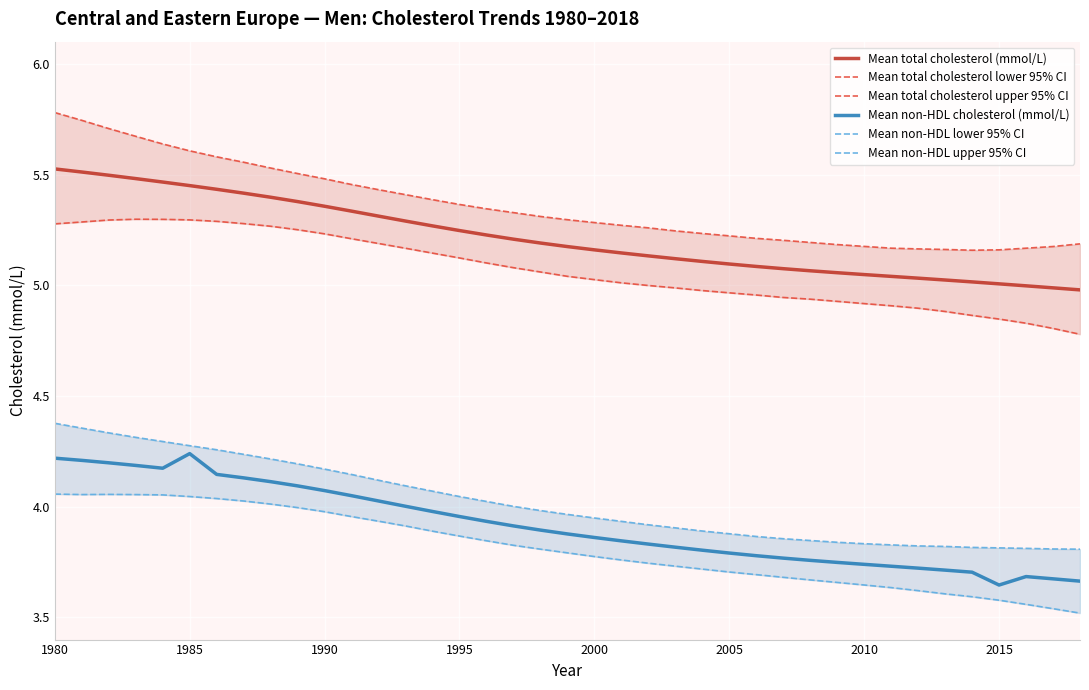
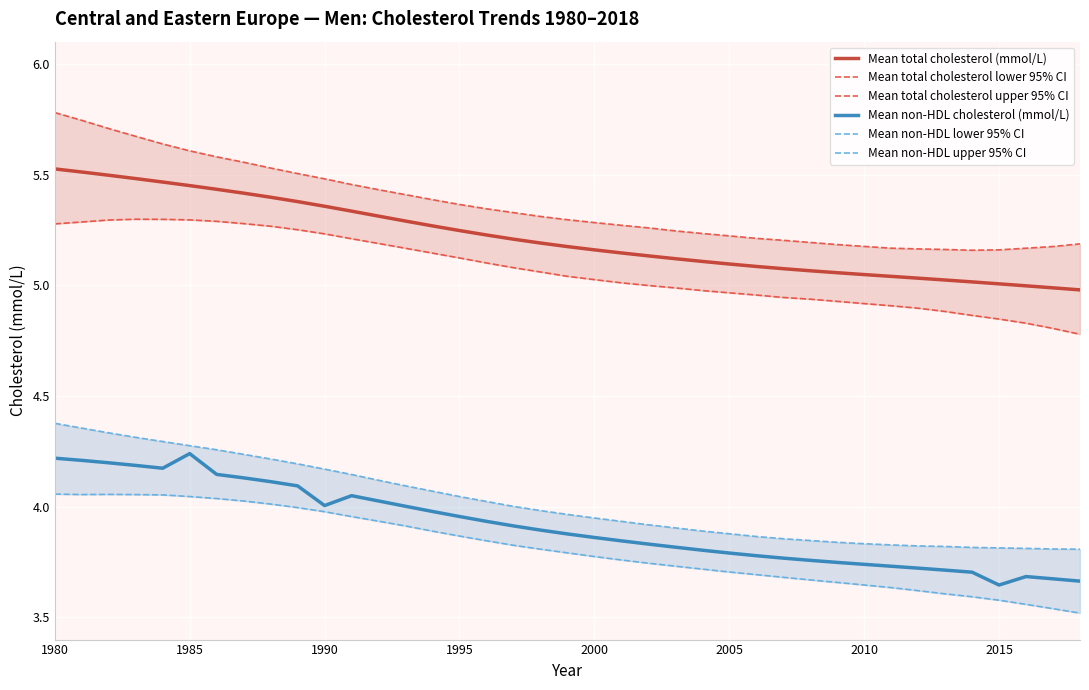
  {
    "Mean non-HDL cholesterol (mmol/L)": {
      "1980": 4.22,
      "1985": 4.24,
-     "1990": 4.07,
+     "1990": 4.01,
      "1995": 3.96,
      "2000": 3.86,
      "2005": 3.79,
      "2010": 3.74,
      "2015": 3.65
    }
  }
